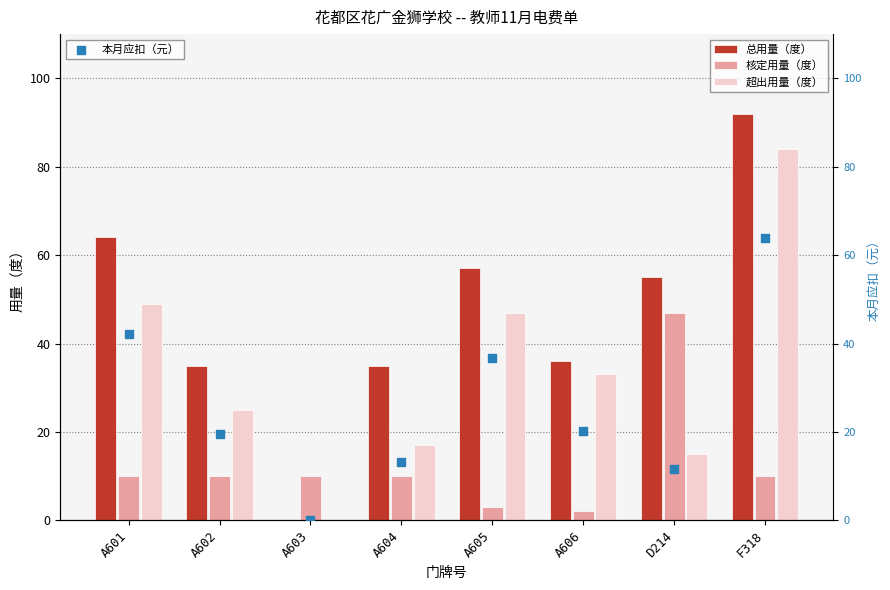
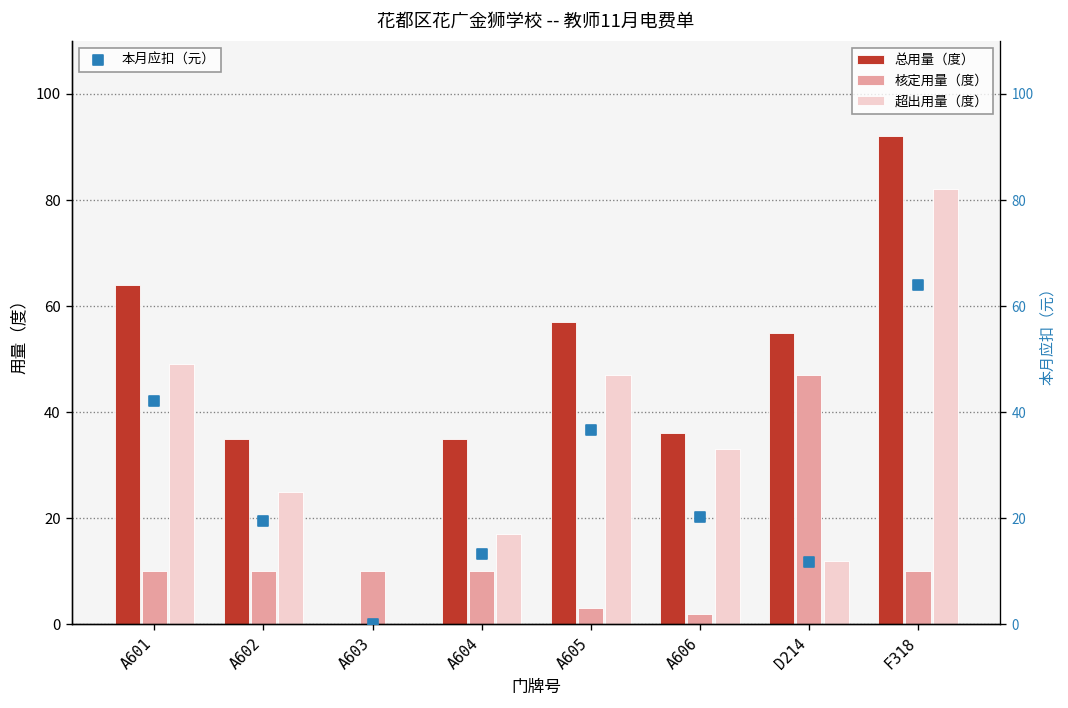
  {
    "总用量（度）": {
      "A601": 64,
      "A602": 35,
      "A603": 0,
      "A604": 35,
      "A605": 57,
      "A606": 36,
      "D214": 55,
      "F318": 92
    },
    "核定用量（度）": {
      "A601": 10,
      "A602": 10,
      "A603": 10,
      "A604": 10,
      "A605": 3,
      "A606": 2,
      "D214": 47,
      "F318": 10
    },
    "超出用量（度）": {
      "A601": 49,
      "A602": 25,
      "A603": 0,
      "A604": 17,
      "A605": 47,
      "A606": 33,
-     "D214": 15,
-     "F318": 84
+     "D214": 12,
+     "F318": 82
    }
  }
